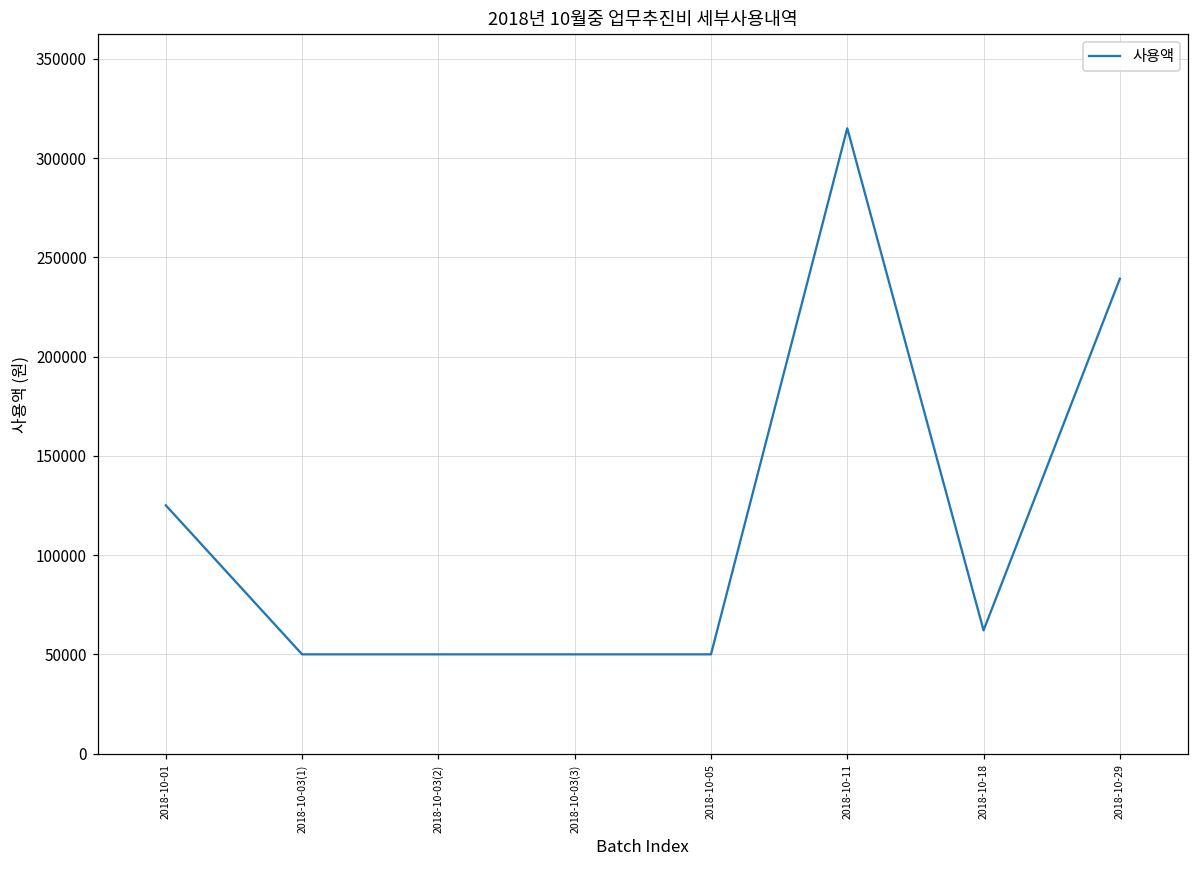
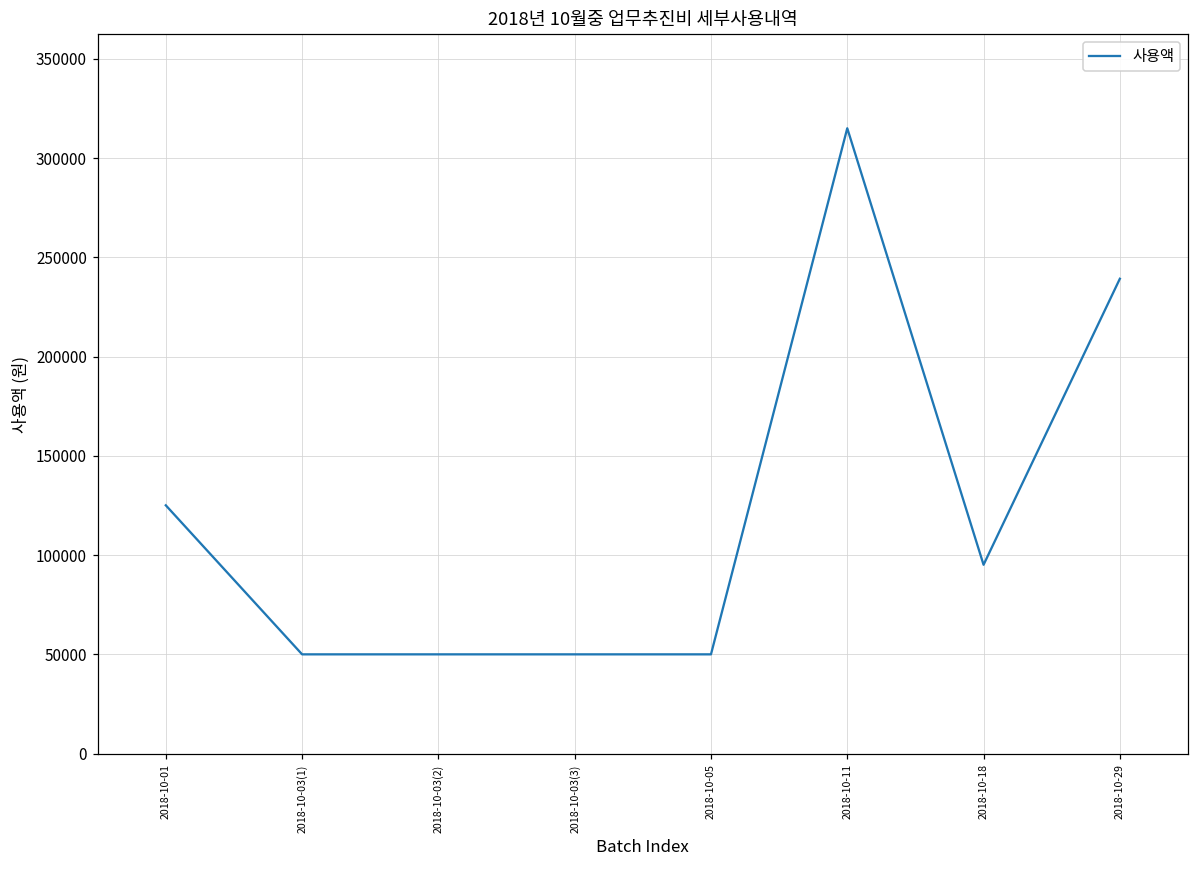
  {
    "2018-10-01": 125000,
    "2018-10-03(1)": 50000,
    "2018-10-03(2)": 50000,
    "2018-10-03(3)": 50000,
    "2018-10-05": 50000,
    "2018-10-11": 315000,
-   "2018-10-18": 62000,
+   "2018-10-18": 95000,
    "2018-10-29": 239000
  }
